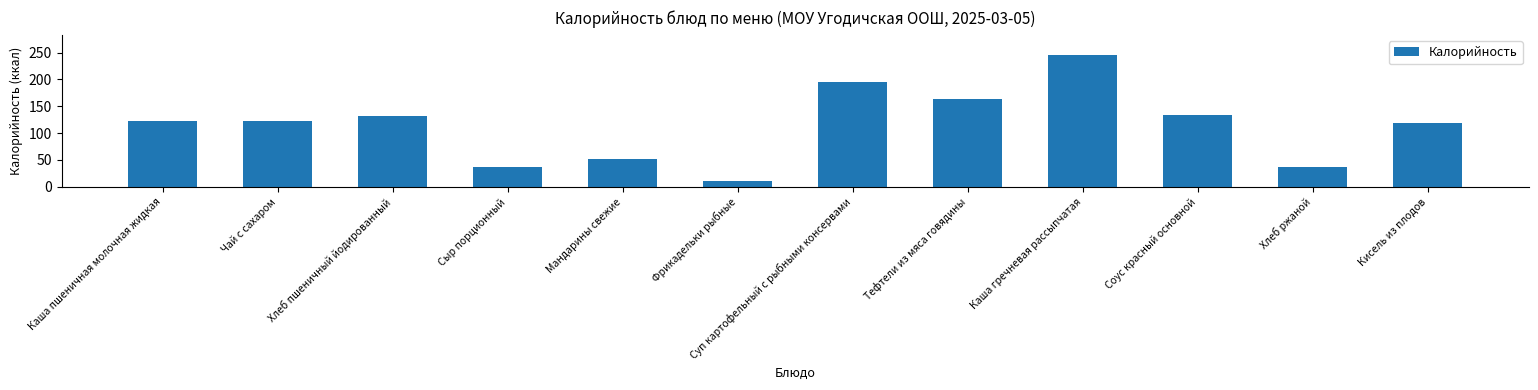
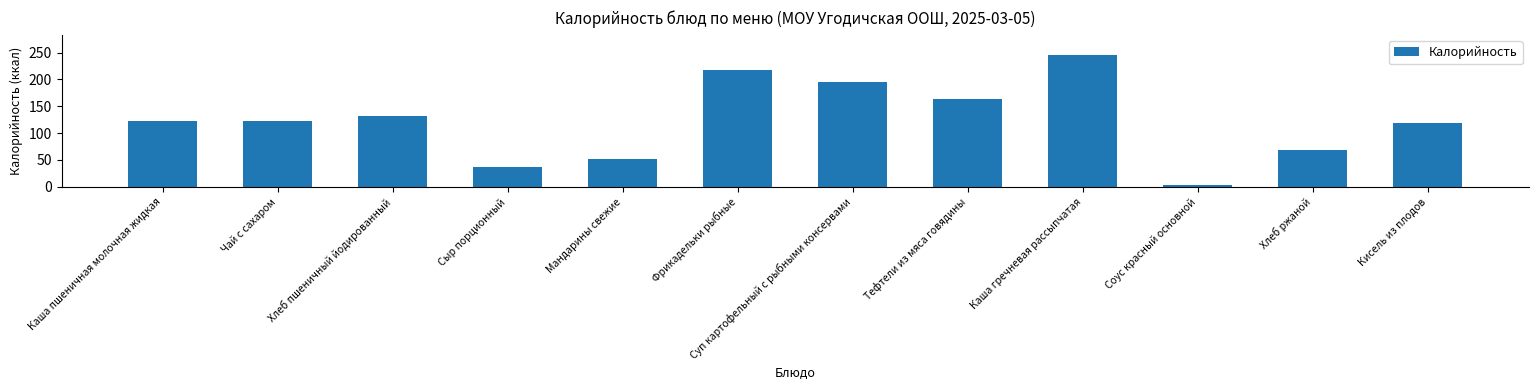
  {
    "Каша пшеничная молочная жидкая": 120,
    "Чай с сахаром": 120,
    "Хлеб пшеничный йодированный": 130,
    "Сыр порционный": 40,
    "Мандарины свежие": 50,
-   "Фрикадельки рыбные": 10,
+   "Фрикадельки рыбные": 220,
    "Суп картофельный с рыбными консервами": 200,
    "Тефтели из мяса говядины": 160,
    "Каша гречневая рассыпчатая": 250,
-   "Соус красный основной": 130,
-   "Хлеб ржаной": 40,
+   "Соус красный основной": 0,
+   "Хлеб ржаной": 70,
    "Кисель из плодов": 120
  }
